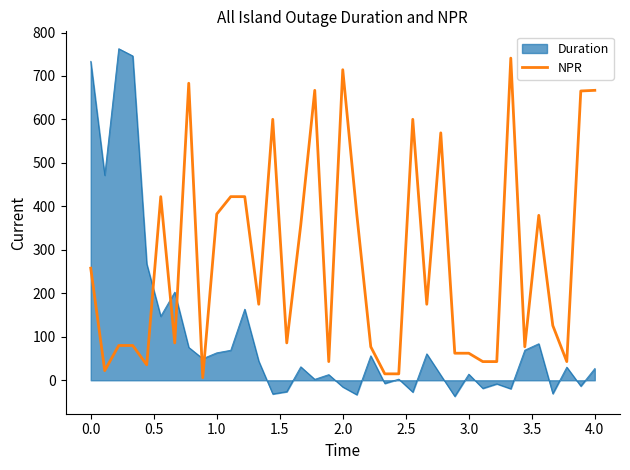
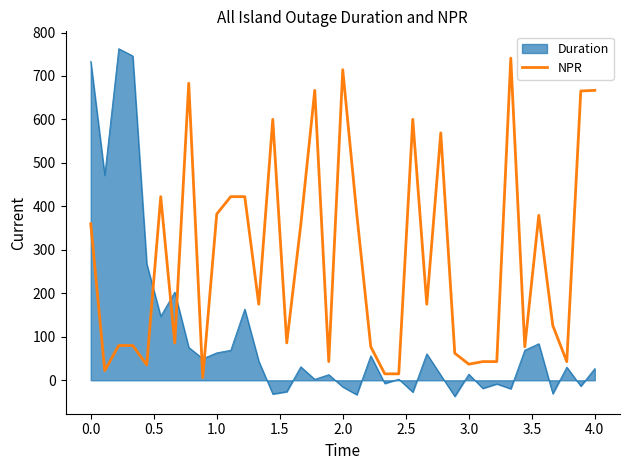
  {
    "NPR": {
-     "0.0": 260,
+     "0.0": 360,
      "1.0": 380,
      "2.0": 710,
-     "3.0": 60,
+     "3.0": 40,
      "4.0": 670
    }
  }
